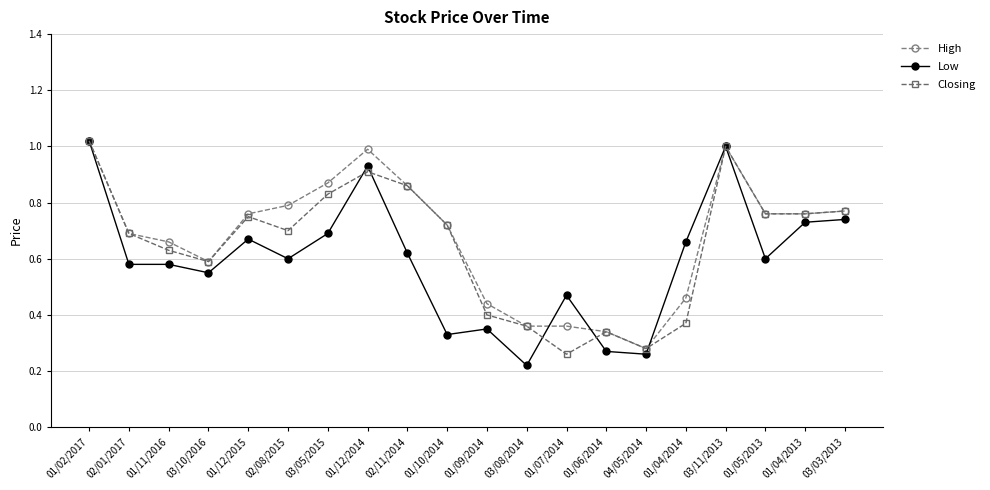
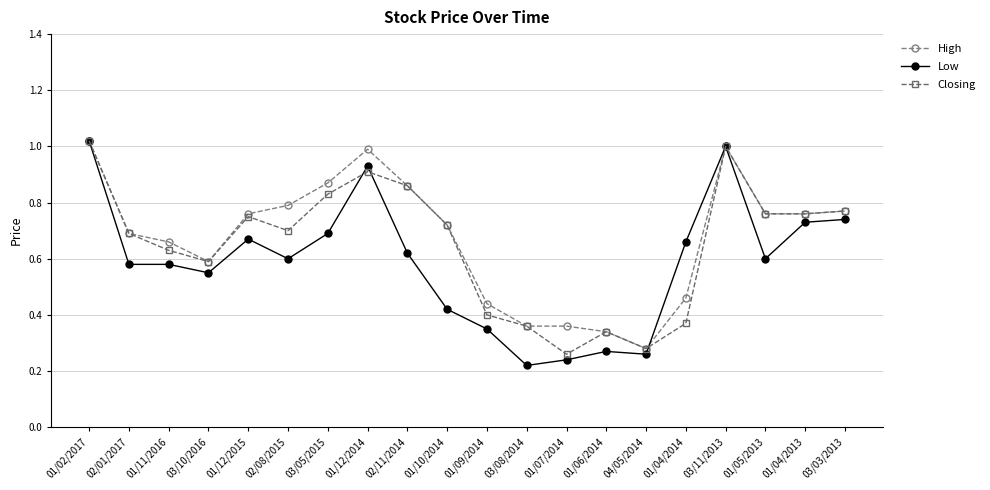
  {
    "Low": {
      "02/01/2017": 0.58,
      "01/11/2016": 0.58,
      "03/10/2016": 0.55,
      "01/12/2015": 0.67,
      "02/08/2015": 0.60,
      "03/05/2015": 0.69,
      "01/12/2014": 0.93,
      "02/11/2014": 0.62,
-     "01/10/2014": 0.33,
+     "01/10/2014": 0.42,
      "01/09/2014": 0.35,
      "03/08/2014": 0.22,
-     "01/07/2014": 0.47,
+     "01/07/2014": 0.24,
      "01/06/2014": 0.27,
      "04/05/2014": 0.26,
      "01/04/2014": 0.66,
      "01/05/2013": 0.60,
      "01/04/2013": 0.73,
      "03/03/2013": 0.74
    }
  }
